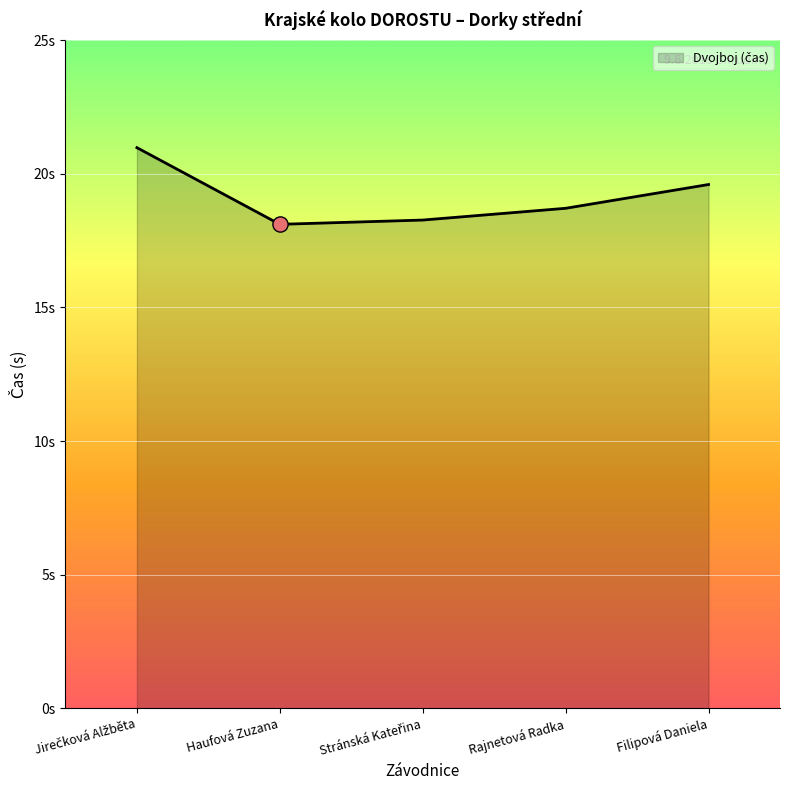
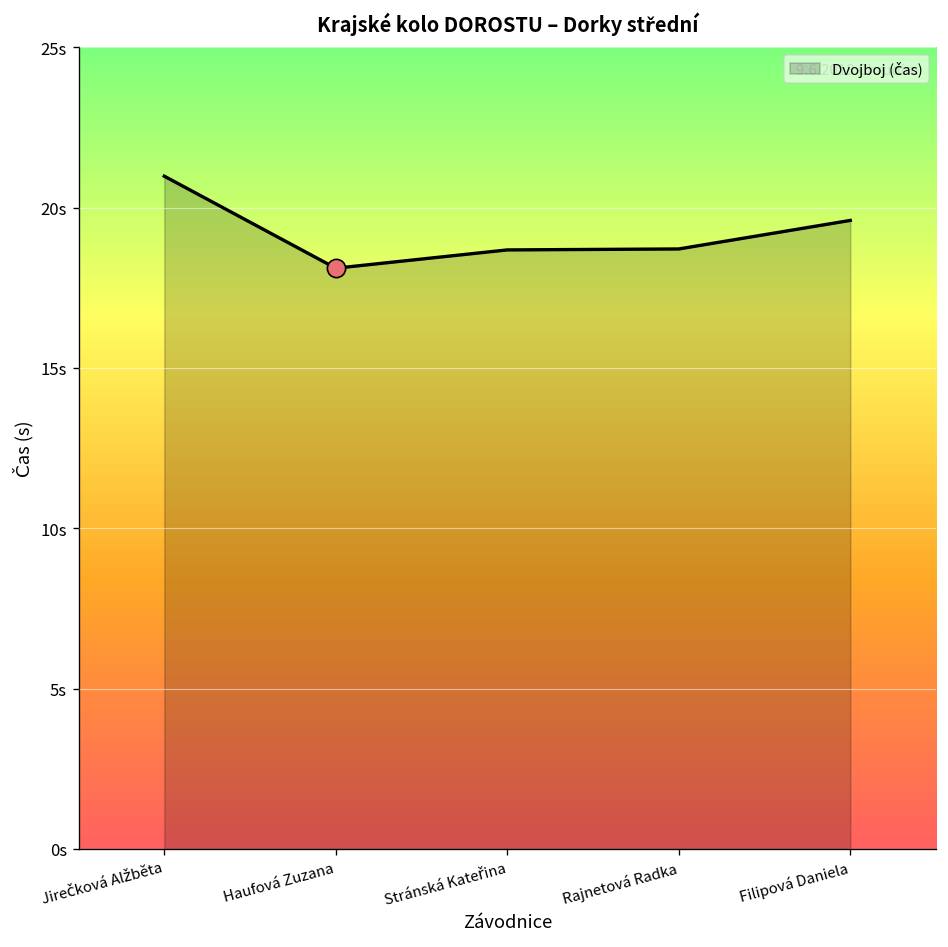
  {
    "Dvojboj (čas)": {
      "Jirečková Alžběta": "21.0s",
-     "Stránská Kateřina": "18.3s",
+     "Stránská Kateřina": "18.7s",
      "Rajnetová Radka": "18.7s",
      "Filipová Daniela": "19.6s"
    }
  }
